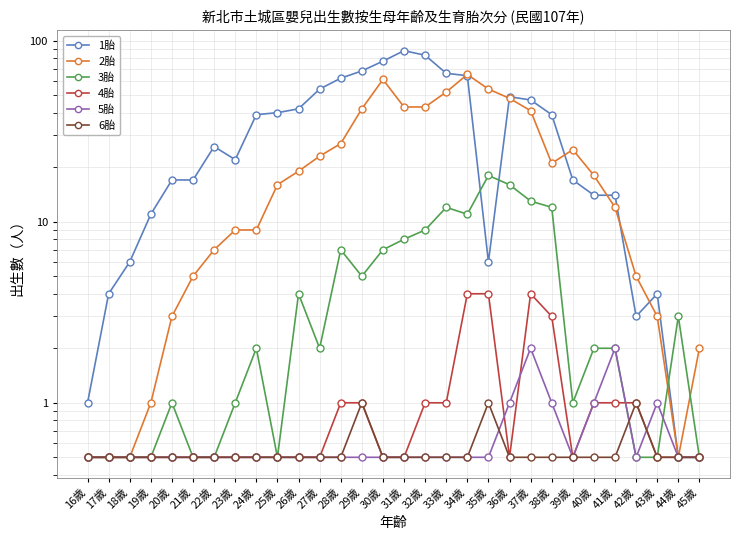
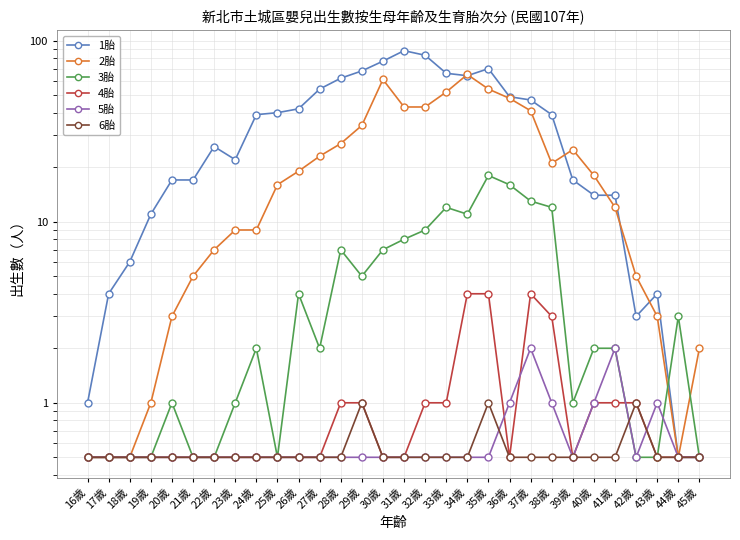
  {
    "1胎": {
      "16歲": 1,
      "17歲": 4,
      "18歲": 6,
      "19歲": 11,
      "20歲": 17,
      "21歲": 17,
      "22歲": 26,
      "23歲": 22,
      "24歲": 39,
      "25歲": 40,
      "26歲": 42,
      "27歲": 54,
      "28歲": 62,
      "29歲": 68,
      "30歲": 77,
      "31歲": 90,
      "32歲": 80,
      "33歲": 66,
-     "35歲": 6,
+     "35歲": 70,
      "37歲": 47,
      "38歲": 39,
      "39歲": 17,
      "40歲": 14,
      "41歲": 14,
      "42歲": 3,
      "43歲": 4
    },
    "2胎": {
      "19歲": 1,
      "20歲": 3,
      "21歲": 5,
      "22歲": 7,
      "23歲": 9,
      "24歲": 9,
      "25歲": 16,
      "26歲": 19,
      "27歲": 23,
      "28歲": 27,
-     "29歲": 42,
+     "29歲": 34,
      "30歲": 61,
      "31歲": 43,
      "32歲": 43,
      "33歲": 52,
      "35歲": 54,
      "37歲": 41,
      "38歲": 21,
      "39歲": 25,
      "40歲": 18,
      "41歲": 12,
      "42歲": 5,
      "43歲": 3,
      "45歲": 2
    },
    "3胎": {
      "20歲": 1,
      "23歲": 1,
      "24歲": 2,
      "26歲": 4,
      "27歲": 2,
      "28歲": 7,
      "29歲": 5,
      "30歲": 7,
      "31歲": 8,
      "32歲": 9,
      "33歲": 12,
      "34歲": 11,
      "35歲": 18,
      "36歲": 16,
      "37歲": 13,
      "38歲": 12,
      "39歲": 1,
      "40歲": 2,
      "44歲": 3
    },
    "4胎": {
      "28歲": 1,
      "32歲": 1,
      "33歲": 1,
      "34歲": 4,
      "35歲": 4,
      "37歲": 4,
      "38歲": 3,
      "41歲": 1
    },
    "5胎": {
      "29歲": 0.50,
      "35歲": 0.50,
      "36歲": 1,
      "37歲": 2,
      "38歲": 1,
      "43歲": 1
    },
    "6胎": {
      "35歲": 1,
      "37歲": 0.50,
      "38歲": 0.50,
      "40歲": 0.50,
      "41歲": 0.50
    }
  }
